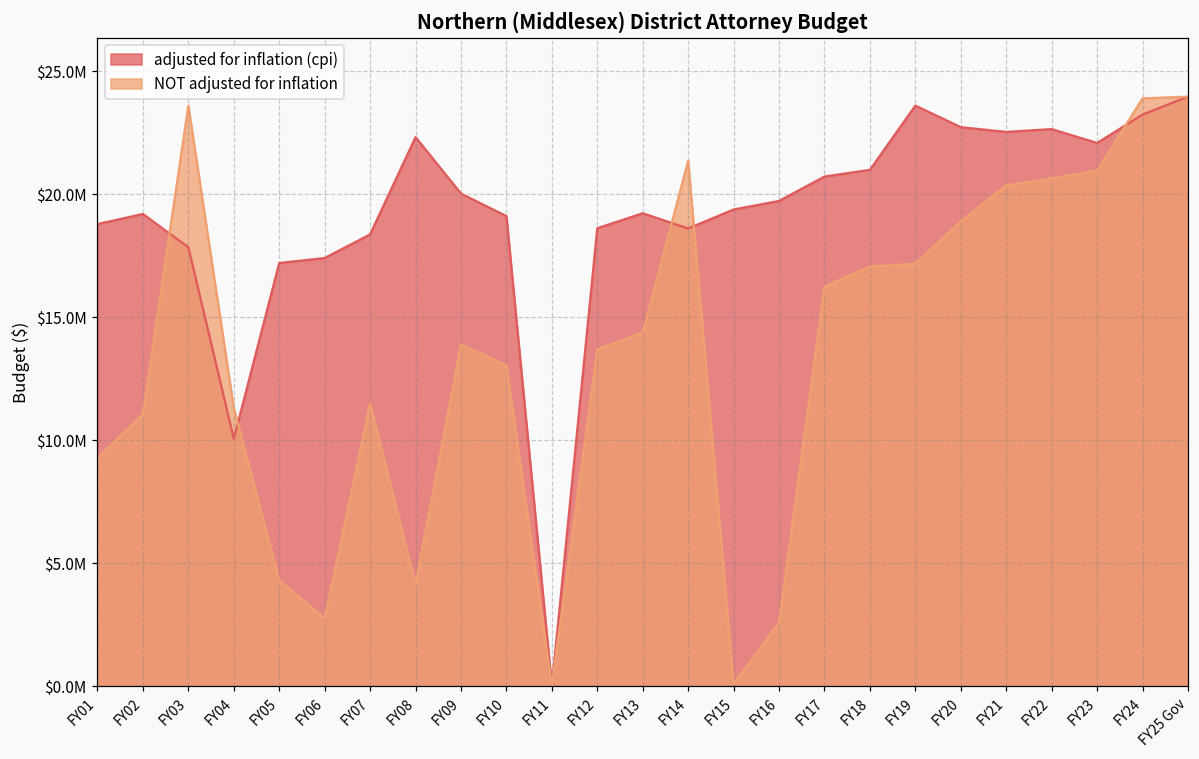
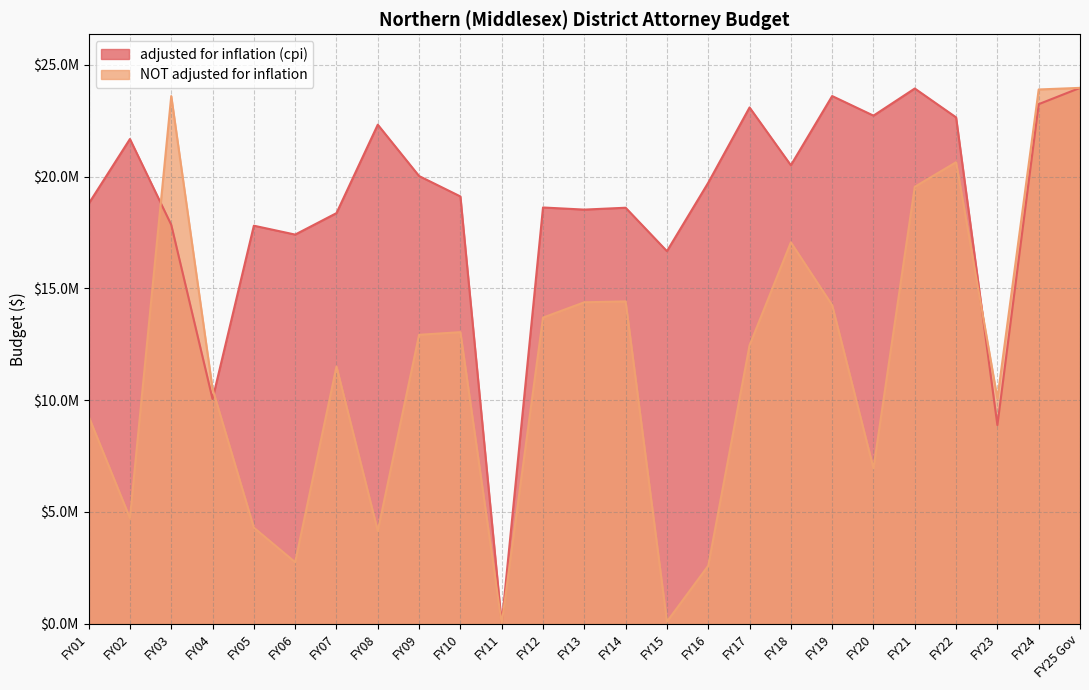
  {
    "adjusted for inflation (cpi)": {
      "FY01": "$18800000",
-     "FY02": "$19200000",
+     "FY02": "$21700000",
      "FY03": "$17800000",
      "FY04": "$10000000",
-     "FY05": "$17200000",
+     "FY05": "$17800000",
      "FY06": "$17400000",
      "FY07": "$18400000",
      "FY08": "$22300000",
      "FY09": "$20000000",
      "FY10": "$19100000",
      "FY12": "$18600000",
-     "FY13": "$19200000",
+     "FY13": "$18500000",
      "FY14": "$18600000",
-     "FY15": "$19400000",
+     "FY15": "$16700000",
      "FY16": "$19700000",
-     "FY17": "$20700000",
-     "FY18": "$21000000",
+     "FY17": "$23100000",
+     "FY18": "$20500000",
      "FY19": "$23600000",
      "FY20": "$22700000",
-     "FY21": "$22500000",
+     "FY21": "$23900000",
      "FY22": "$22600000",
-     "FY23": "$22100000",
+     "FY23": "$8900000",
      "FY24": "$23200000"
    },
    "NOT adjusted for inflation": {
      "FY01": "$9300000",
-     "FY02": "$11100000",
+     "FY02": "$4700000",
      "FY03": "$23600000",
-     "FY04": "$11300000",
+     "FY04": "$10500000",
      "FY05": "$4300000",
      "FY06": "$2800000",
      "FY07": "$11500000",
      "FY08": "$4100000",
-     "FY09": "$13900000",
+     "FY09": "$12900000",
      "FY10": "$13000000",
      "FY12": "$13700000",
      "FY13": "$14400000",
-     "FY14": "$21400000",
+     "FY14": "$14400000",
      "FY15": "$100000",
      "FY16": "$2600000",
-     "FY17": "$16200000",
+     "FY17": "$12400000",
      "FY18": "$17100000",
-     "FY19": "$17200000",
-     "FY20": "$18900000",
-     "FY21": "$20400000",
+     "FY19": "$14200000",
+     "FY20": "$6900000",
+     "FY21": "$19500000",
      "FY22": "$20600000",
-     "FY23": "$21000000",
+     "FY23": "$10100000",
      "FY24": "$23900000"
    }
  }
